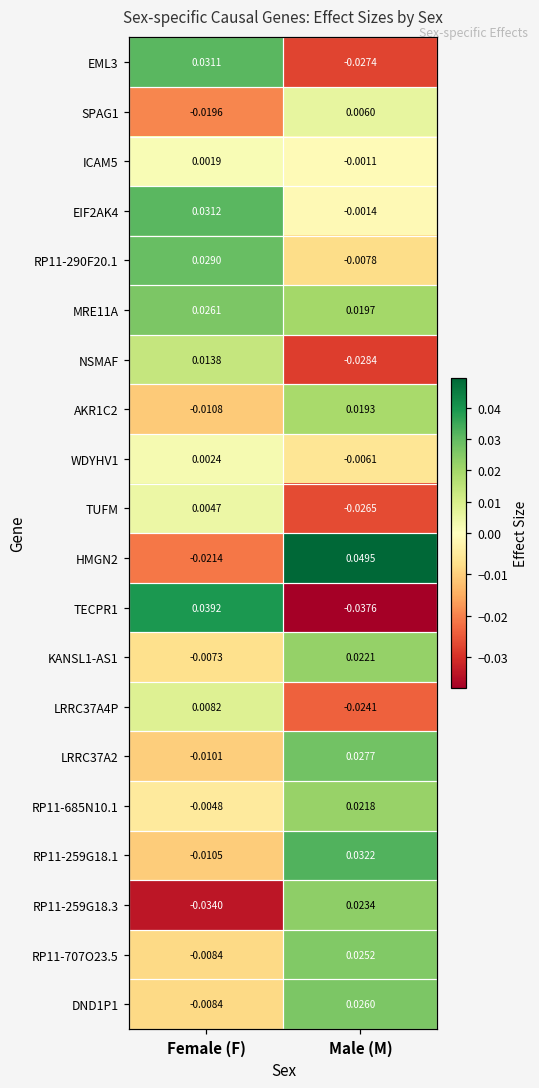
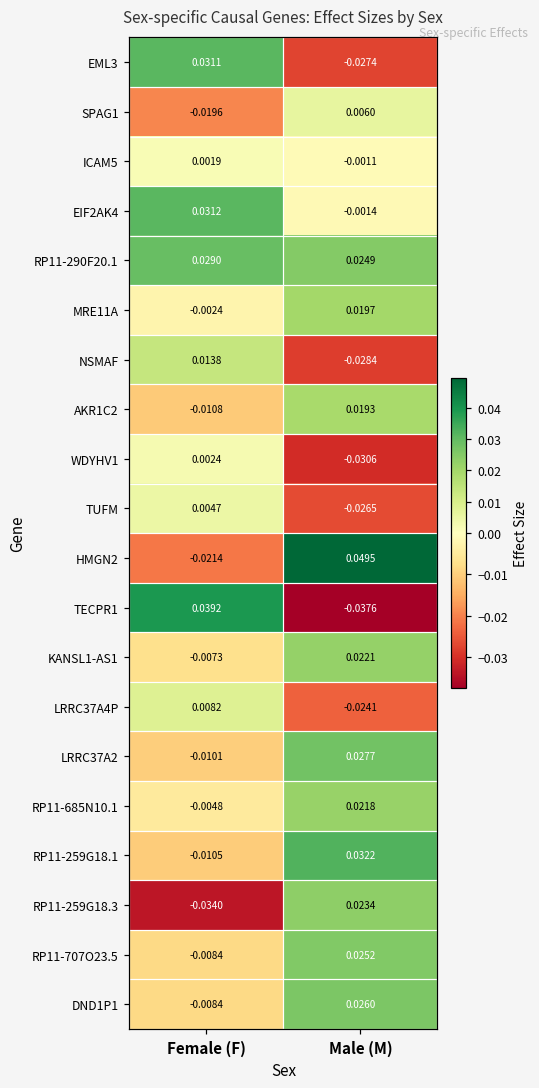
  {
    "EML3": {
      "Female (F)": 0.0311,
      "Male (M)": -0.0274
    },
    "SPAG1": {
      "Female (F)": -0.0196,
      "Male (M)": 0.0060
    },
    "ICAM5": {
      "Female (F)": 0.0019,
      "Male (M)": -0.0011
    },
    "EIF2AK4": {
      "Female (F)": 0.0312,
      "Male (M)": -0.0014
    },
    "RP11-290F20.1": {
      "Female (F)": 0.0290,
-     "Male (M)": -0.0078
+     "Male (M)": 0.0249
    },
    "MRE11A": {
-     "Female (F)": 0.0261,
+     "Female (F)": -0.0024,
      "Male (M)": 0.0197
    },
    "NSMAF": {
      "Female (F)": 0.0138,
      "Male (M)": -0.0284
    },
    "AKR1C2": {
      "Female (F)": -0.0108,
      "Male (M)": 0.0193
    },
    "WDYHV1": {
      "Female (F)": 0.0024,
-     "Male (M)": -0.0061
+     "Male (M)": -0.0306
    },
    "TUFM": {
      "Female (F)": 0.0047,
      "Male (M)": -0.0265
    },
    "HMGN2": {
      "Female (F)": -0.0214,
      "Male (M)": 0.0495
    },
    "TECPR1": {
      "Female (F)": 0.0392,
      "Male (M)": -0.0376
    },
    "KANSL1-AS1": {
      "Female (F)": -0.0073,
      "Male (M)": 0.0221
    },
    "LRRC37A4P": {
      "Female (F)": 0.0082,
      "Male (M)": -0.0241
    },
    "LRRC37A2": {
      "Female (F)": -0.0101,
      "Male (M)": 0.0277
    },
    "RP11-685N10.1": {
      "Female (F)": -0.0048,
      "Male (M)": 0.0218
    },
    "RP11-259G18.1": {
      "Female (F)": -0.0105,
      "Male (M)": 0.0322
    },
    "RP11-259G18.3": {
      "Female (F)": -0.0340,
      "Male (M)": 0.0234
    },
    "RP11-707O23.5": {
      "Female (F)": -0.0084,
      "Male (M)": 0.0252
    },
    "DND1P1": {
      "Female (F)": -0.0084,
      "Male (M)": 0.0260
    }
  }
